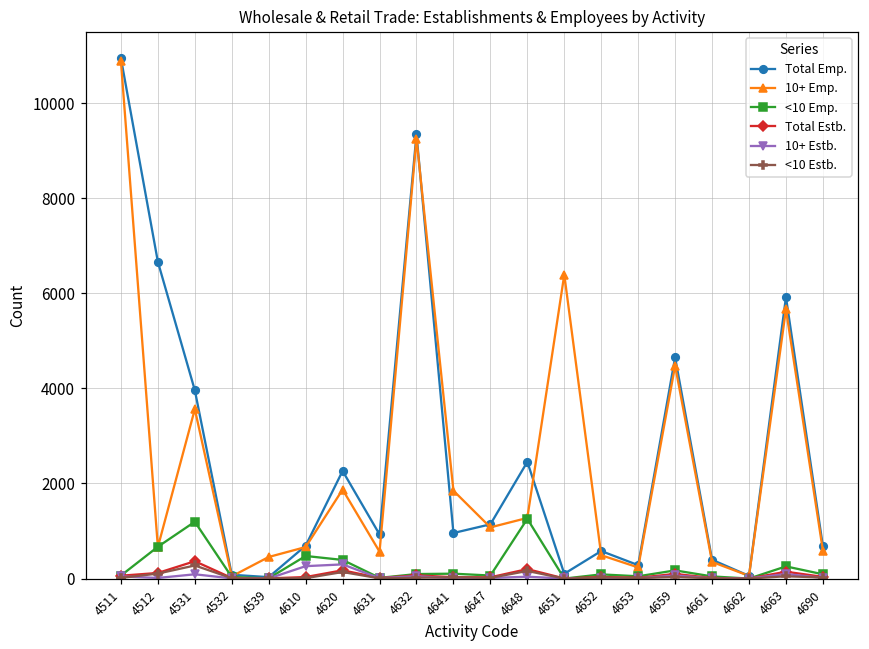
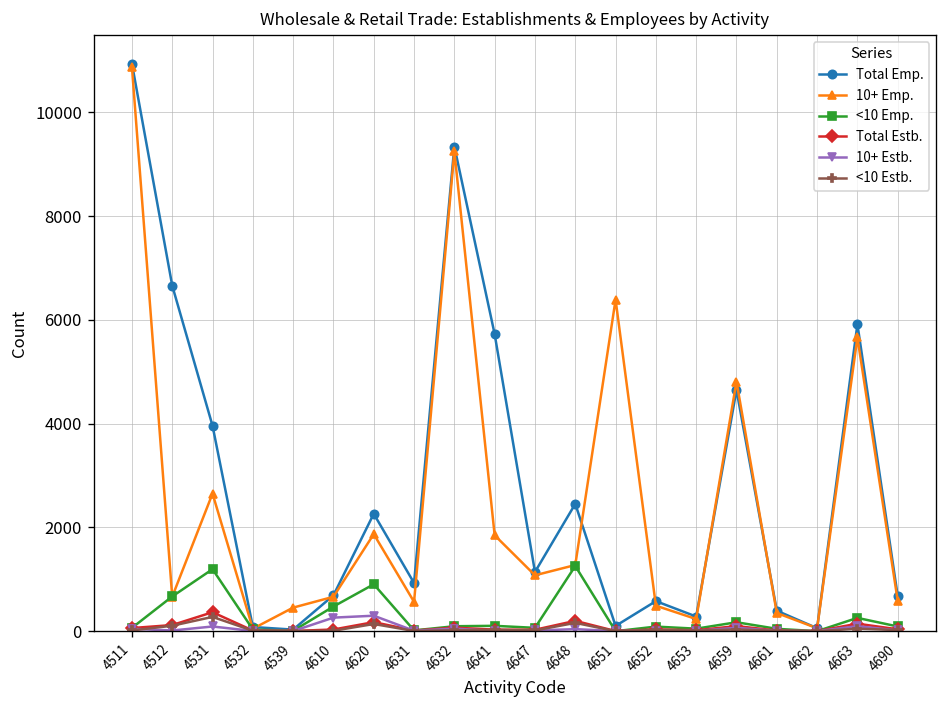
  {
    "Total Emp.": {
      "4511": 10900,
      "4512": 6700,
      "4531": 4000,
      "4620": 2300,
      "4631": 900,
      "4632": 9300,
-     "4641": 1000,
+     "4641": 5700,
      "4647": 1100,
      "4648": 2500,
      "4651": 100,
      "4652": 600,
      "4659": 4700,
      "4663": 5900,
      "4690": 700
    },
    "10+ Emp.": {
      "4511": 10900,
-     "4531": 3600,
+     "4531": 2700,
      "4539": 500,
      "4620": 1900,
      "4631": 600,
      "4632": 9200,
      "4641": 1800,
      "4647": 1100,
      "4651": 6400,
      "4652": 500,
-     "4659": 4500,
+     "4659": 4800,
      "4663": 5700,
      "4690": 600
    },
    "<10 Emp.": {
      "4531": 1200,
      "4610": 500,
-     "4620": 400,
+     "4620": 900,
      "4641": 100,
      "4659": 200,
      "4663": 300
    },
    "Total Estb.": {
      "4531": 400
    },
    "10+ Estb.": {
      "4512": 0,
      "4531": 100,
      "4610": 300,
      "4620": 300,
      "4648": 0
    },
    "<10 Estb.": {
      "4531": 300
    }
  }
